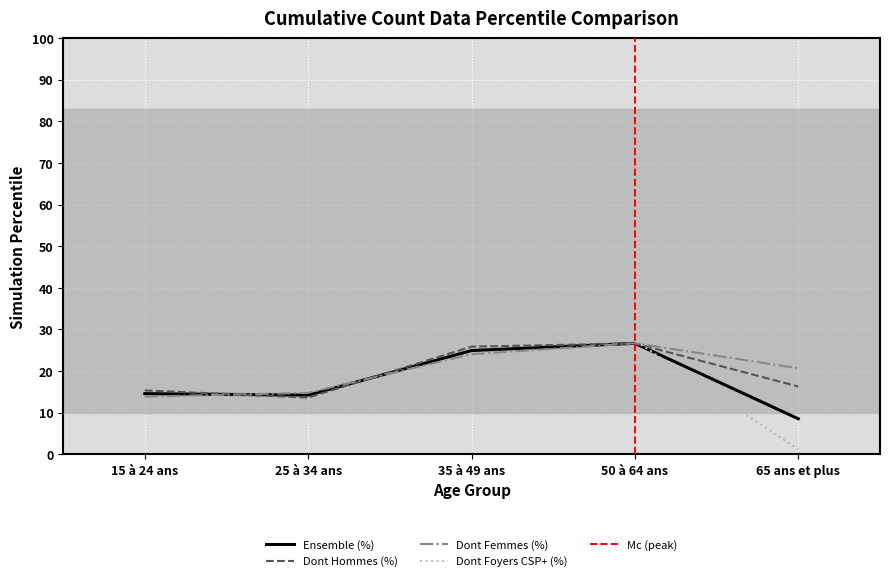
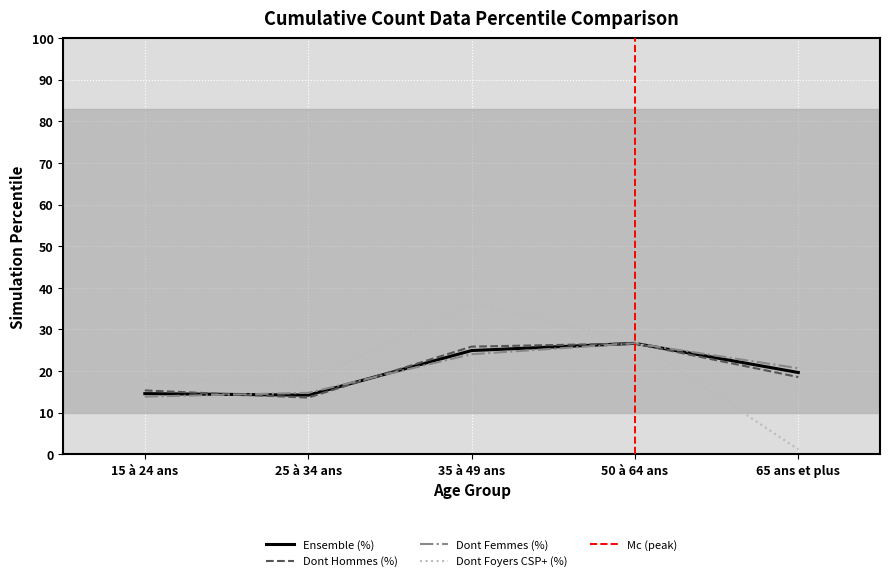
  {
    "Ensemble (%)": {
      "15 à 24 ans": 15,
      "35 à 49 ans": 25,
-     "65 ans et plus": 9
+     "65 ans et plus": 20
    },
    "Dont Hommes (%)": {
      "15 à 24 ans": 15,
      "35 à 49 ans": 26,
-     "65 ans et plus": 16
+     "65 ans et plus": 19
    }
  }
